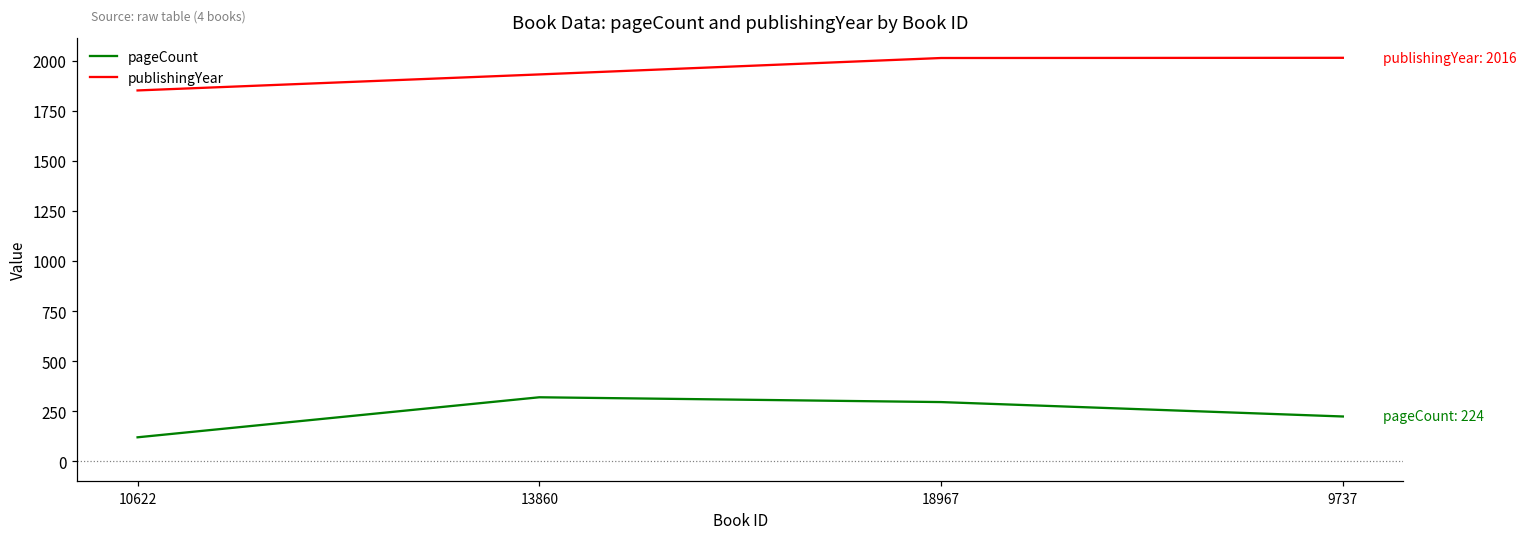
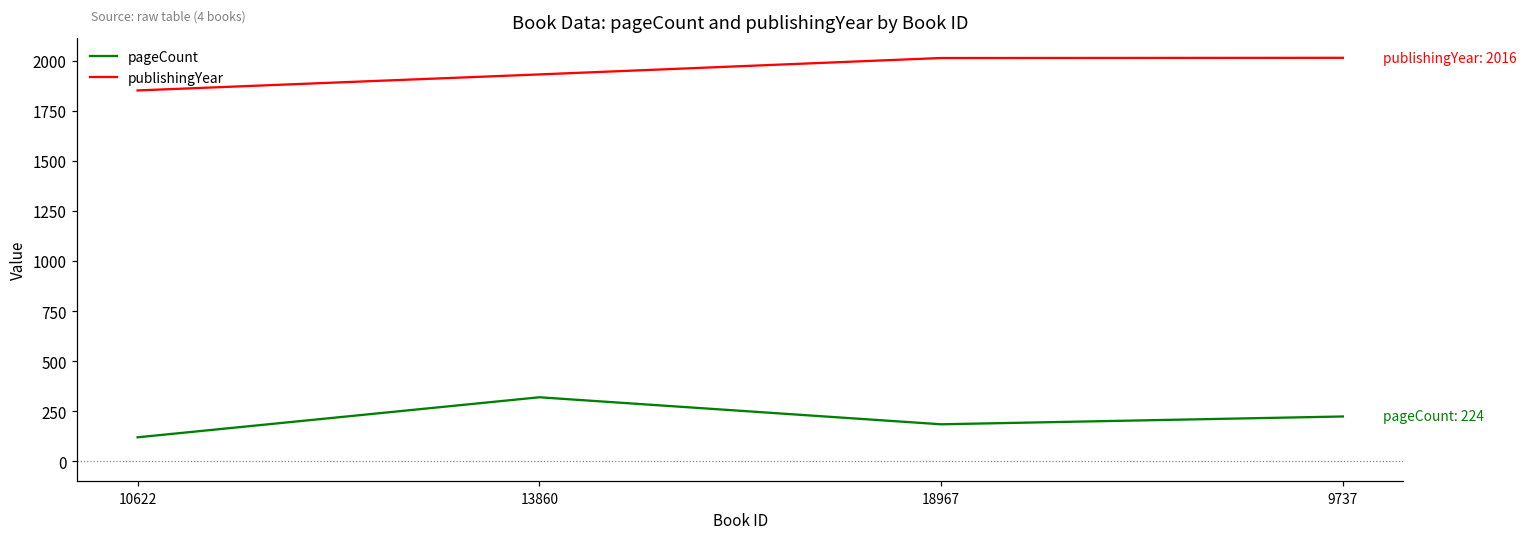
  {
    "pageCount": {
      "10622": 120,
      "13860": 320,
-     "18967": 300,
+     "18967": 190,
      "9737": 220
    },
    "publishingYear": {
      "10622": 1850,
      "13860": 1930,
      "18967": 2020,
      "9737": 2020
    }
  }
